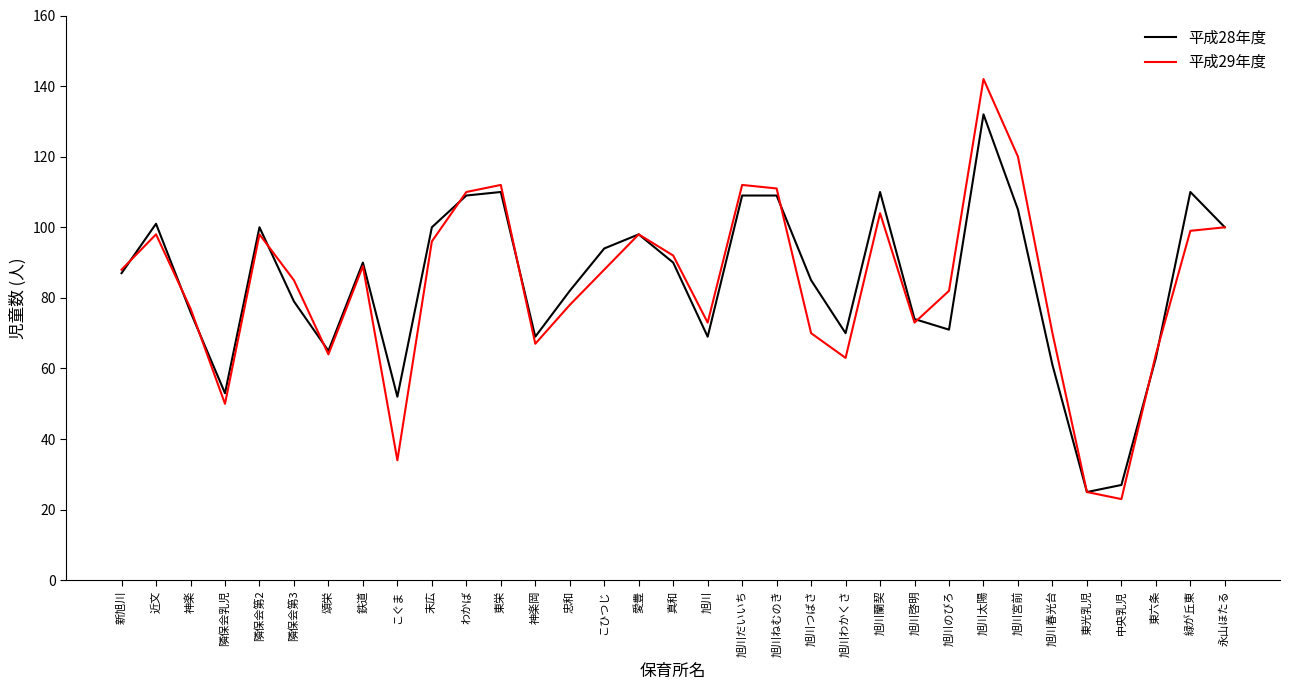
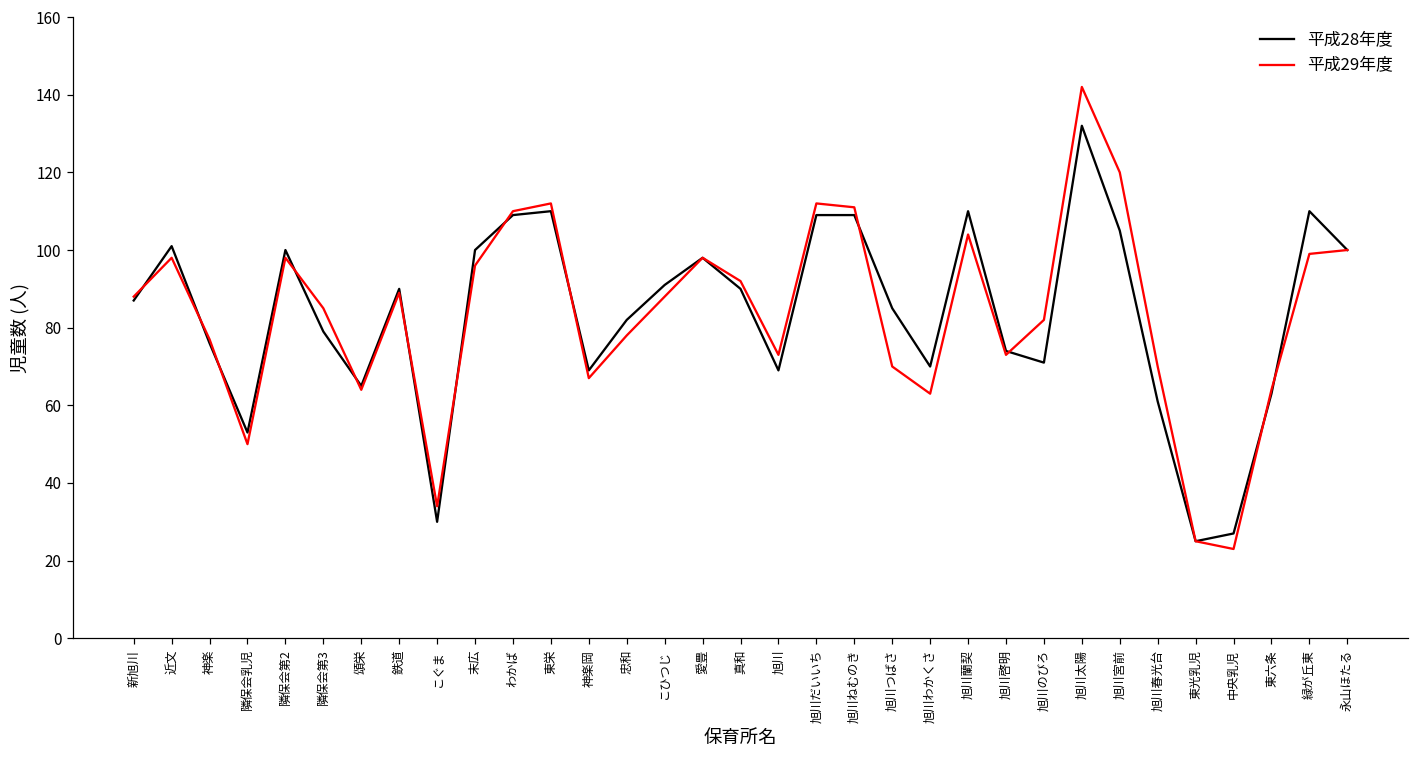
  {
    "平成28年度": {
      "新旭川": 87,
      "近文": 101,
      "神楽": 76,
      "隣保会乳児": 53,
      "隣保会第2": 100,
      "隣保会第3": 79,
      "頌栄": 65,
      "鉄道": 90,
-     "こぐま": 52,
+     "こぐま": 30,
      "末広": 100,
      "わかば": 109,
      "東栄": 110,
      "神楽岡": 69,
      "忠和": 82,
-     "こひつじ": 94,
+     "こひつじ": 91,
      "真和": 90,
      "旭川": 69,
      "旭川だいいち": 109,
      "旭川ねむのき": 109,
      "旭川つばさ": 85,
      "旭川わかくさ": 70,
      "旭川蘭契": 110,
      "旭川啓明": 74,
      "旭川のびろ": 71,
      "旭川太陽": 132,
      "旭川宮前": 105,
      "旭川春光台": 61,
      "中央乳児": 27,
      "東六条": 63,
      "緑が丘東": 110
    },
    "平成29年度": {
      "新旭川": 88,
      "近文": 98,
      "神楽": 77,
      "隣保会乳児": 50,
      "隣保会第2": 98,
      "隣保会第3": 85,
      "頌栄": 64,
      "鉄道": 89,
      "こぐま": 34,
      "末広": 96,
      "わかば": 110,
      "東栄": 112,
      "神楽岡": 67,
      "忠和": 78,
      "こひつじ": 88,
      "真和": 92,
      "旭川": 73,
      "旭川だいいち": 112,
      "旭川ねむのき": 111,
      "旭川つばさ": 70,
      "旭川わかくさ": 63,
      "旭川蘭契": 104,
      "旭川啓明": 73,
      "旭川のびろ": 82,
      "旭川太陽": 142,
      "旭川宮前": 120,
      "旭川春光台": 70,
      "中央乳児": 23,
      "東六条": 64,
      "緑が丘東": 99
    }
  }
